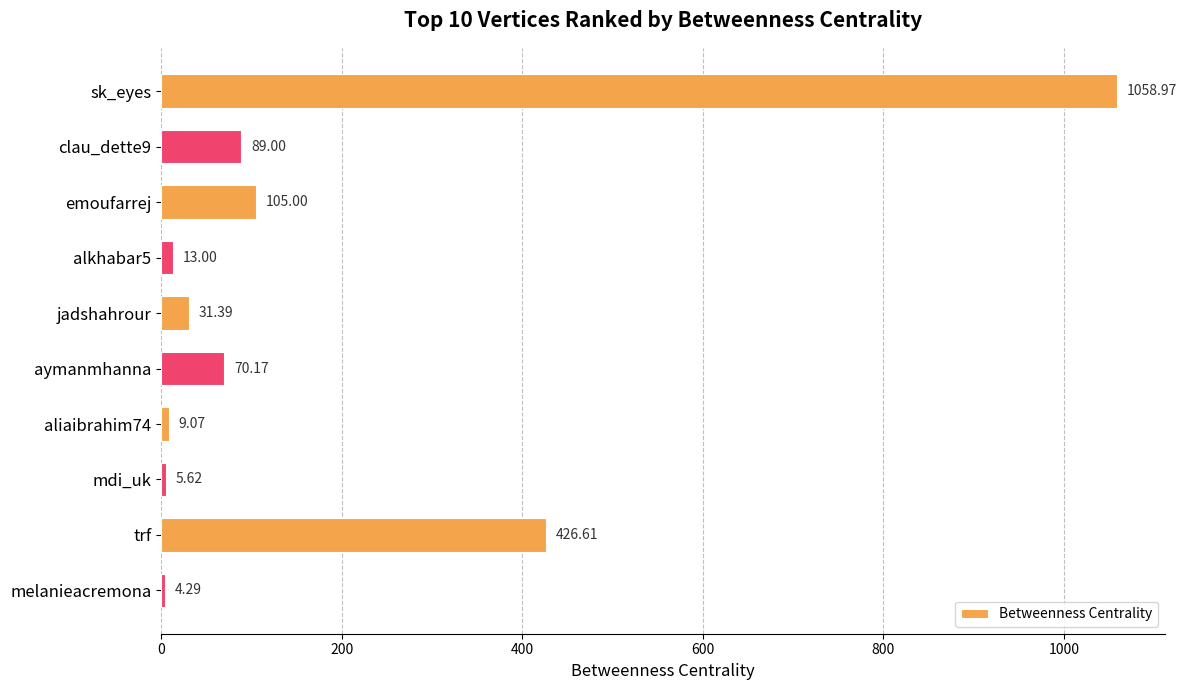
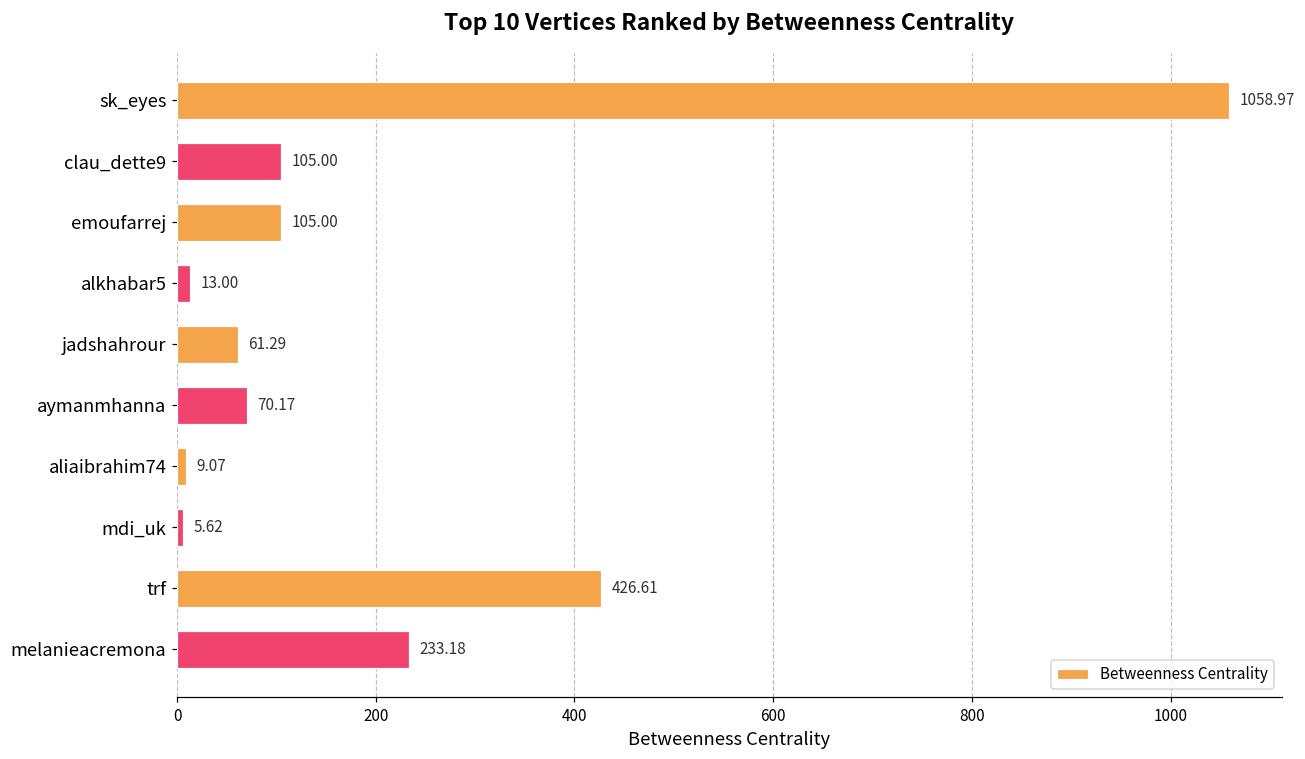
  {
    "sk_eyes": 1058.97,
-   "clau_dette9": 89.00,
+   "clau_dette9": 105.00,
    "emoufarrej": 105.00,
    "alkhabar5": 13.00,
-   "jadshahrour": 31.39,
+   "jadshahrour": 61.29,
    "aymanmhanna": 70.17,
    "aliaibrahim74": 9.07,
    "mdi_uk": 5.62,
    "trf": 426.61,
-   "melanieacremona": 4.29
+   "melanieacremona": 233.18
  }
